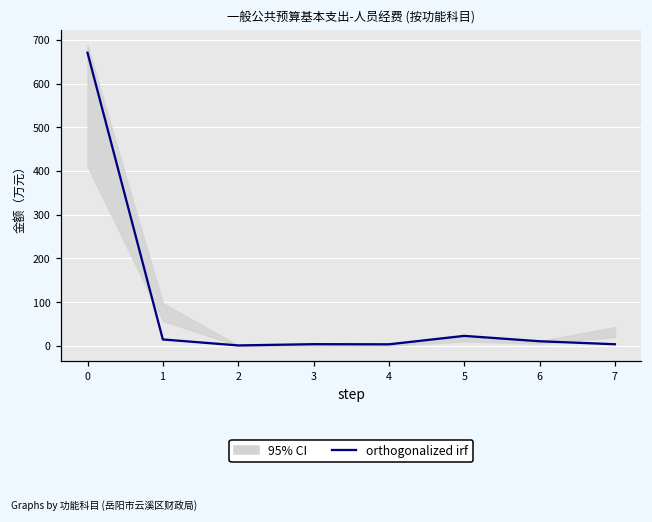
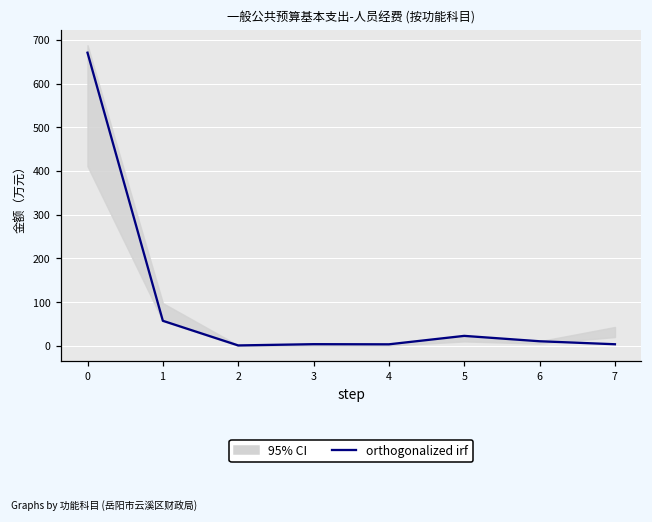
  {
    "orthogonalized irf": {
      "0": 670,
-     "1": 10,
+     "1": 60,
      "7": 0
    }
  }
